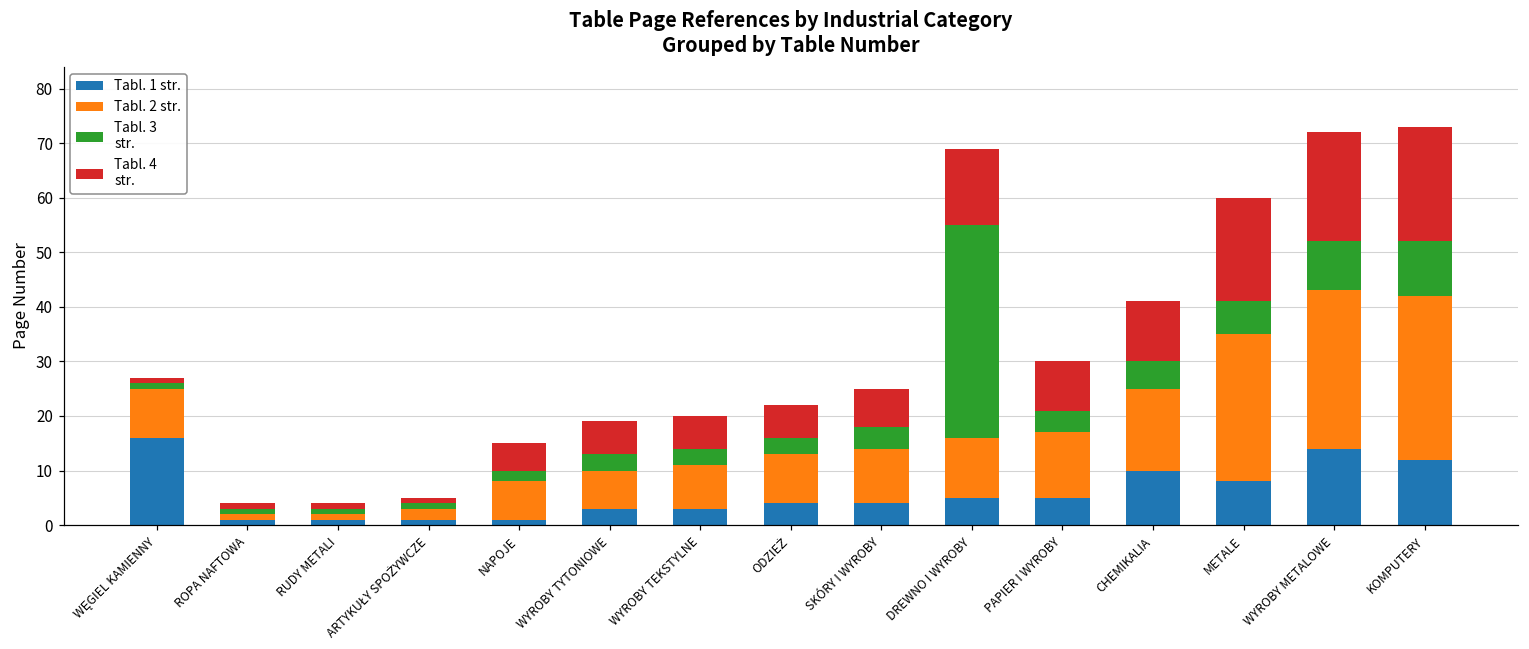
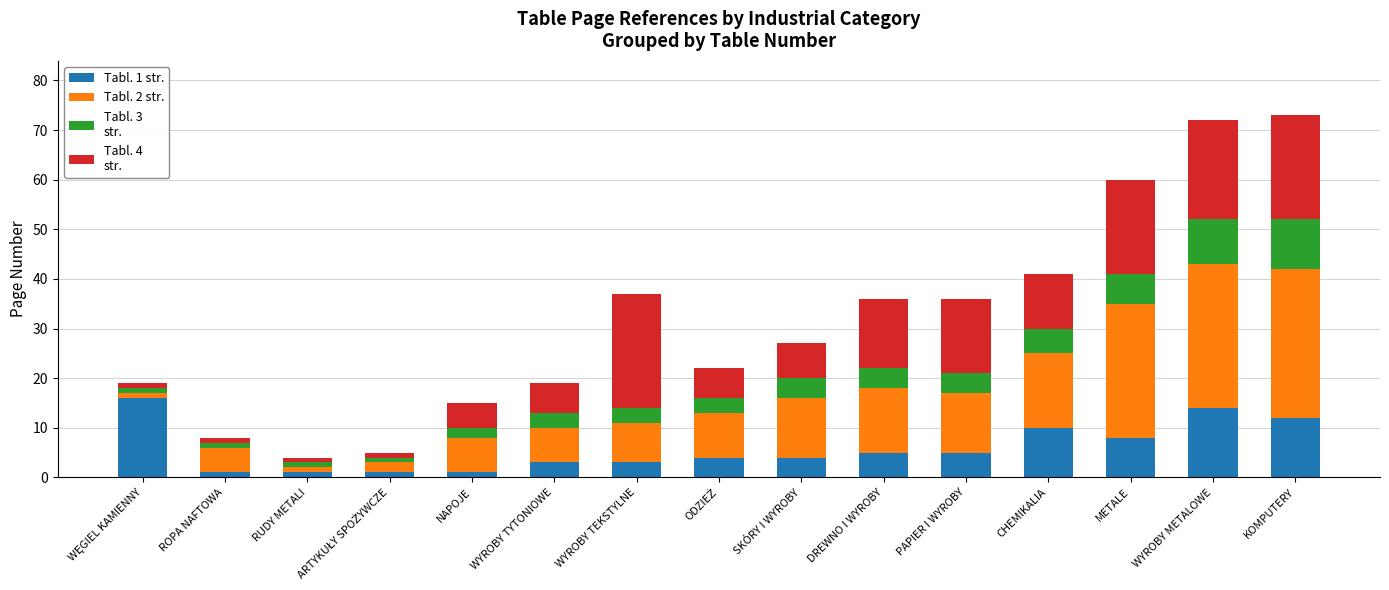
  {
    "Tabl. 1 str.": {
      "WĘGIEL KAMIENNY": 16,
      "ROPA NAFTOWA": 1,
      "RUDY METALI": 1,
      "ARTYKUŁY SPOŻYWCZE": 1,
      "NAPOJE": 1,
      "WYROBY TYTONIOWE": 3,
      "WYROBY TEKSTYLNE": 3,
      "ODZIEŻ": 4,
      "SKÓRY I WYROBY": 4,
      "DREWNO I WYROBY": 5,
      "PAPIER I WYROBY": 5,
      "CHEMIKALIA": 10,
      "METALE": 8,
      "WYROBY METALOWE": 14,
      "KOMPUTERY": 12
    },
    "Tabl. 2 str.": {
-     "WĘGIEL KAMIENNY": 9,
-     "ROPA NAFTOWA": 1,
+     "WĘGIEL KAMIENNY": 1,
+     "ROPA NAFTOWA": 5,
      "RUDY METALI": 1,
      "ARTYKUŁY SPOŻYWCZE": 2,
      "NAPOJE": 7,
      "WYROBY TYTONIOWE": 7,
      "WYROBY TEKSTYLNE": 8,
      "ODZIEŻ": 9,
-     "SKÓRY I WYROBY": 10,
-     "DREWNO I WYROBY": 11,
+     "SKÓRY I WYROBY": 12,
+     "DREWNO I WYROBY": 13,
      "PAPIER I WYROBY": 12,
      "CHEMIKALIA": 15,
      "METALE": 27,
      "WYROBY METALOWE": 29,
      "KOMPUTERY": 30
    },
    "Tabl. 3 str.": {
      "WĘGIEL KAMIENNY": 1,
      "ROPA NAFTOWA": 1,
      "RUDY METALI": 1,
      "ARTYKUŁY SPOŻYWCZE": 1,
      "NAPOJE": 2,
      "WYROBY TYTONIOWE": 3,
      "WYROBY TEKSTYLNE": 3,
      "ODZIEŻ": 3,
      "SKÓRY I WYROBY": 4,
-     "DREWNO I WYROBY": 39,
+     "DREWNO I WYROBY": 4,
      "PAPIER I WYROBY": 4,
      "CHEMIKALIA": 5,
      "METALE": 6,
      "WYROBY METALOWE": 9,
      "KOMPUTERY": 10
    },
    "Tabl. 4 str.": {
      "WĘGIEL KAMIENNY": 1,
      "ROPA NAFTOWA": 1,
      "RUDY METALI": 1,
      "ARTYKUŁY SPOŻYWCZE": 1,
      "NAPOJE": 5,
      "WYROBY TYTONIOWE": 6,
-     "WYROBY TEKSTYLNE": 6,
+     "WYROBY TEKSTYLNE": 23,
      "ODZIEŻ": 6,
      "SKÓRY I WYROBY": 7,
      "DREWNO I WYROBY": 14,
-     "PAPIER I WYROBY": 9,
+     "PAPIER I WYROBY": 15,
      "CHEMIKALIA": 11,
      "METALE": 19,
      "WYROBY METALOWE": 20,
      "KOMPUTERY": 21
    }
  }
